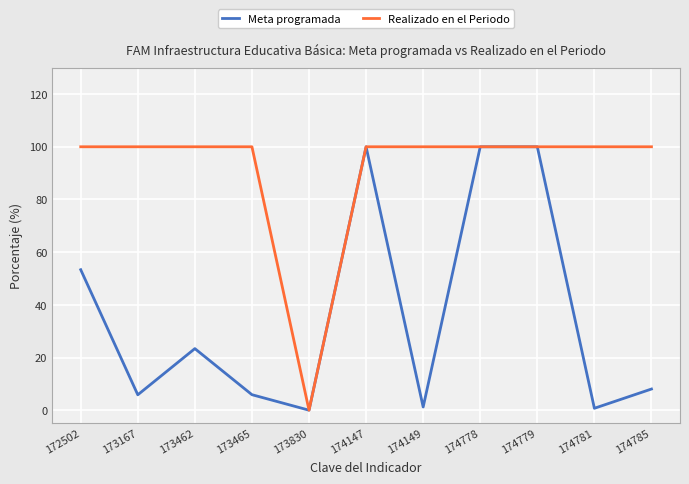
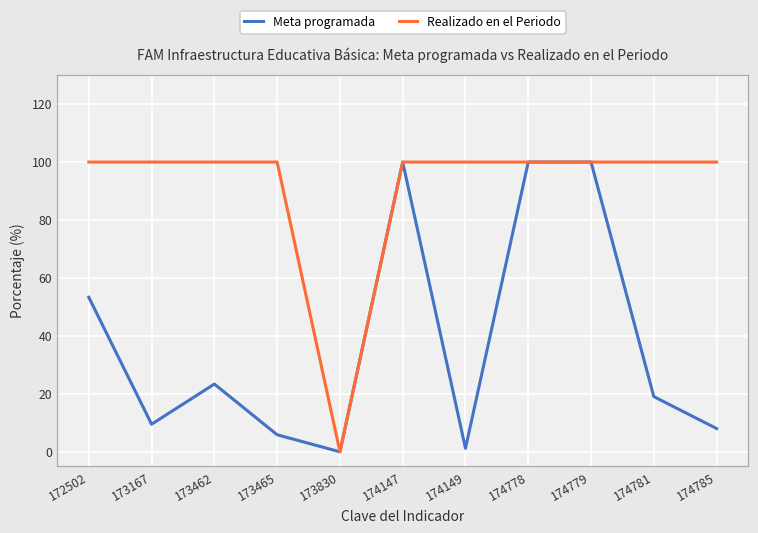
  {
    "Meta programada": {
      "172502": 53,
-     "173167": 6,
+     "173167": 10,
      "173462": 23,
      "173465": 6,
      "174149": 1,
-     "174781": 1,
+     "174781": 19,
      "174785": 8
    },
    "Realizado en el Periodo": {
      "172502": 100,
      "173167": 100,
      "173462": 100,
      "173465": 100,
      "174149": 100,
      "174781": 100,
      "174785": 100
    }
  }
